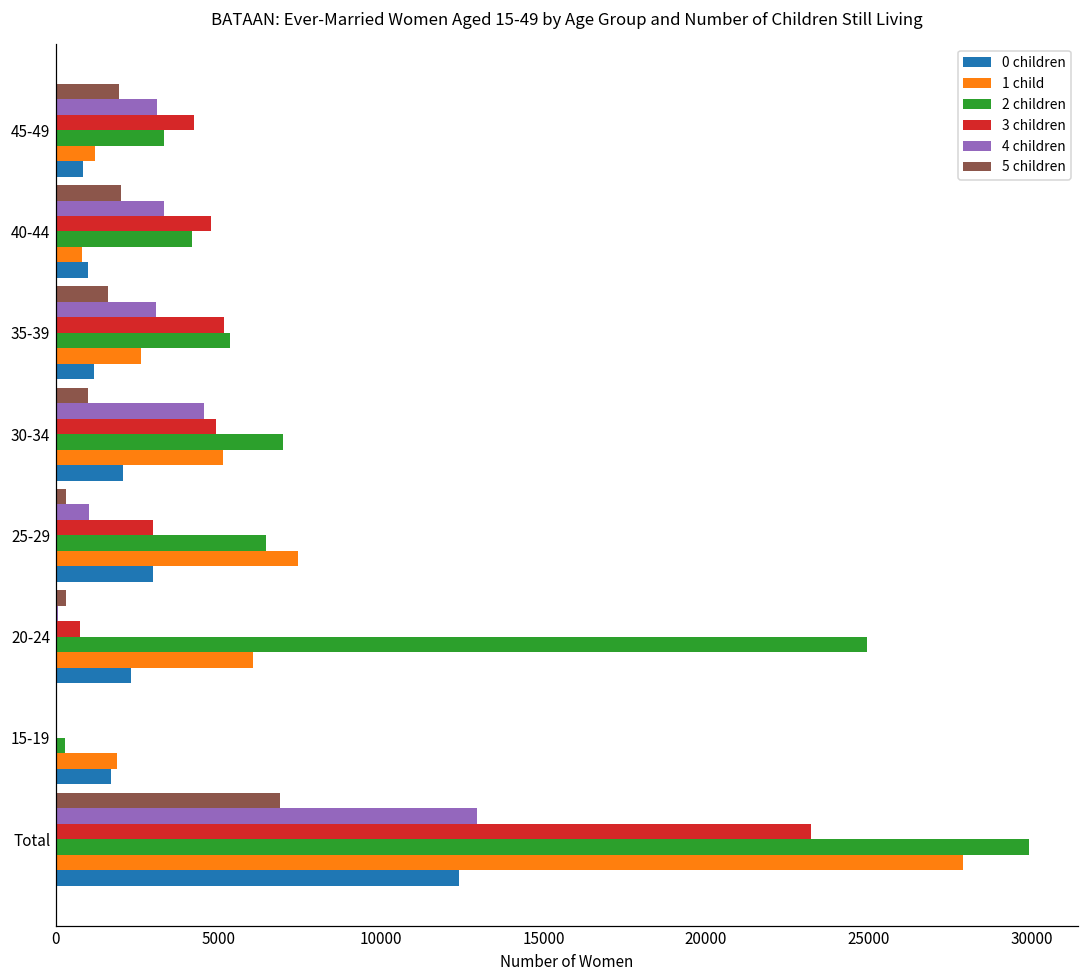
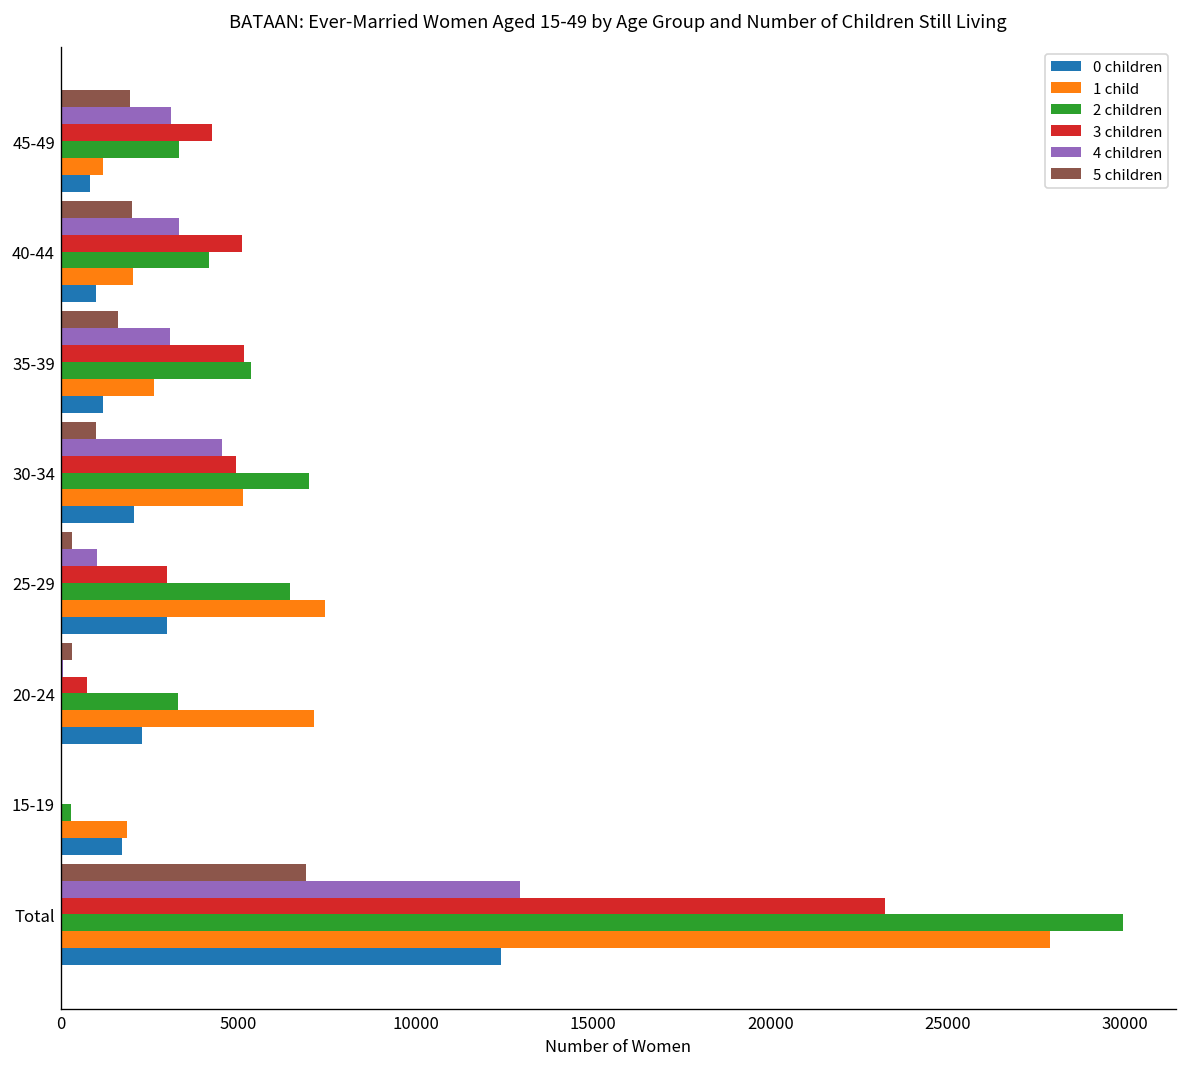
  {
    "0 children": {
      "45-49": 800,
      "40-44": 1000,
      "35-39": 1200,
      "30-34": 2100,
      "25-29": 3000,
      "20-24": 2300,
      "15-19": 1700,
      "Total": 12400
    },
    "1 child": {
      "45-49": 1200,
-     "40-44": 800,
+     "40-44": 2000,
      "35-39": 2600,
      "30-34": 5100,
      "25-29": 7500,
-     "20-24": 6100,
+     "20-24": 7100,
      "15-19": 1900,
      "Total": 27900
    },
    "2 children": {
      "45-49": 3300,
      "40-44": 4200,
      "35-39": 5400,
      "30-34": 7000,
      "25-29": 6500,
-     "20-24": 25000,
+     "20-24": 3300,
      "15-19": 300,
      "Total": 29900
    },
    "3 children": {
      "45-49": 4300,
-     "40-44": 4800,
+     "40-44": 5100,
      "35-39": 5200,
      "30-34": 4900,
      "25-29": 3000,
      "20-24": 700,
      "Total": 23200
    },
    "4 children": {
      "45-49": 3100,
      "40-44": 3300,
      "35-39": 3100,
      "30-34": 4600,
      "25-29": 1000,
      "Total": 13000
    },
    "5 children": {
      "45-49": 1900,
      "40-44": 2000,
      "35-39": 1600,
      "30-34": 1000,
      "25-29": 300,
      "20-24": 300,
      "15-19": 0,
      "Total": 6900
    }
  }
